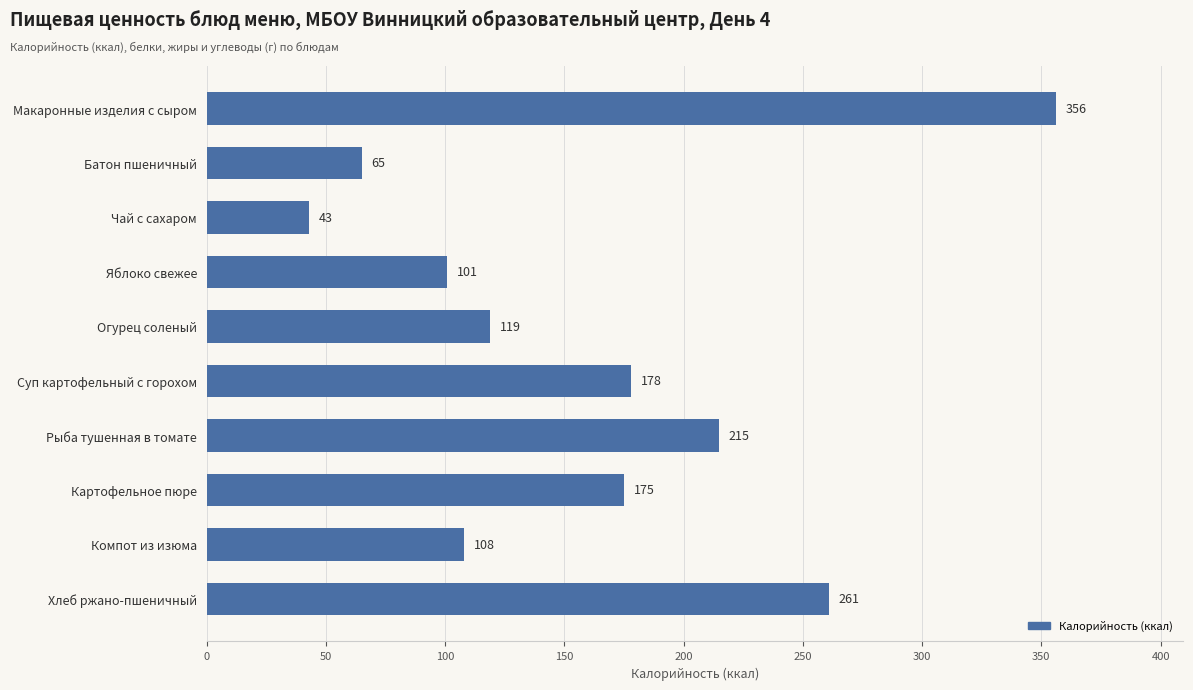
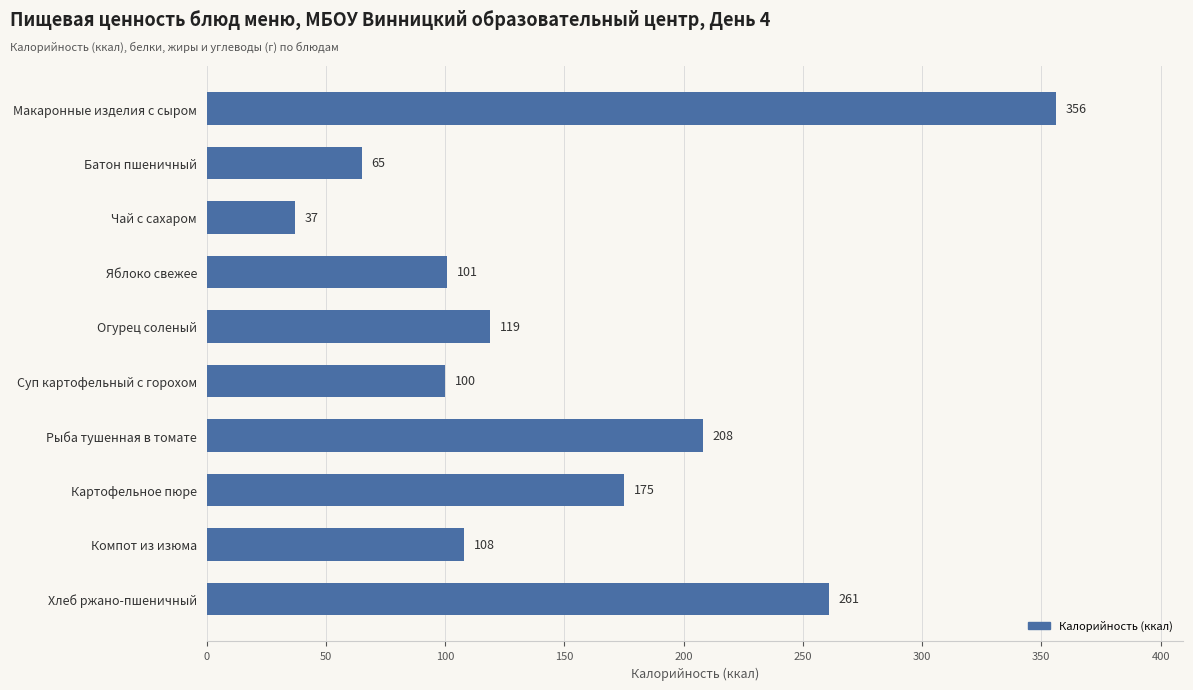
  {
    "Макаронные изделия с сыром": 356,
    "Батон пшеничный": 65,
-   "Чай с сахаром": 43,
+   "Чай с сахаром": 37,
    "Яблоко свежее": 101,
    "Огурец соленый": 119,
-   "Суп картофельный с горохом": 178,
-   "Рыба тушенная в томате": 215,
+   "Суп картофельный с горохом": 100,
+   "Рыба тушенная в томате": 208,
    "Картофельное пюре": 175,
    "Компот из изюма": 108,
    "Хлеб ржано-пшеничный": 261
  }
